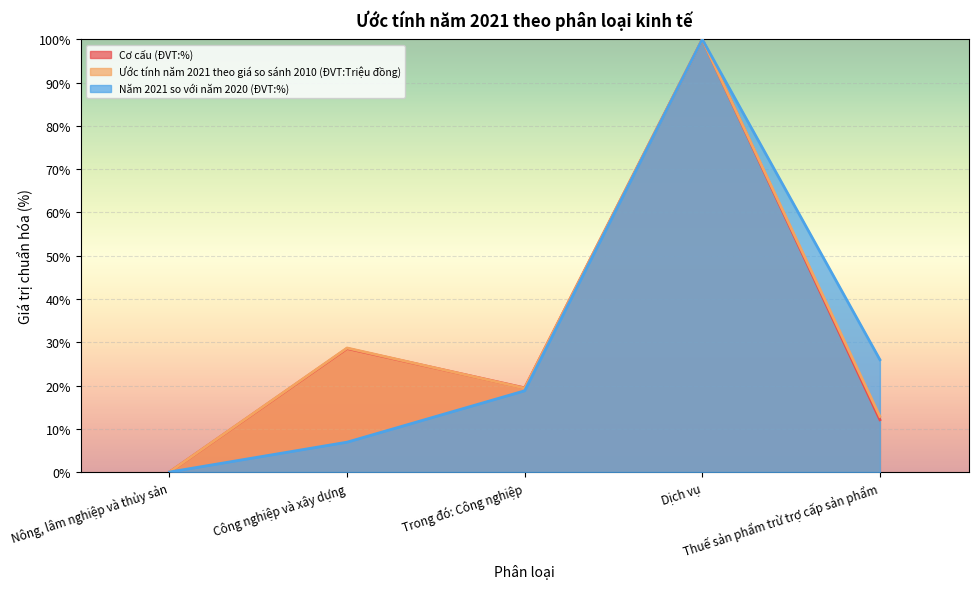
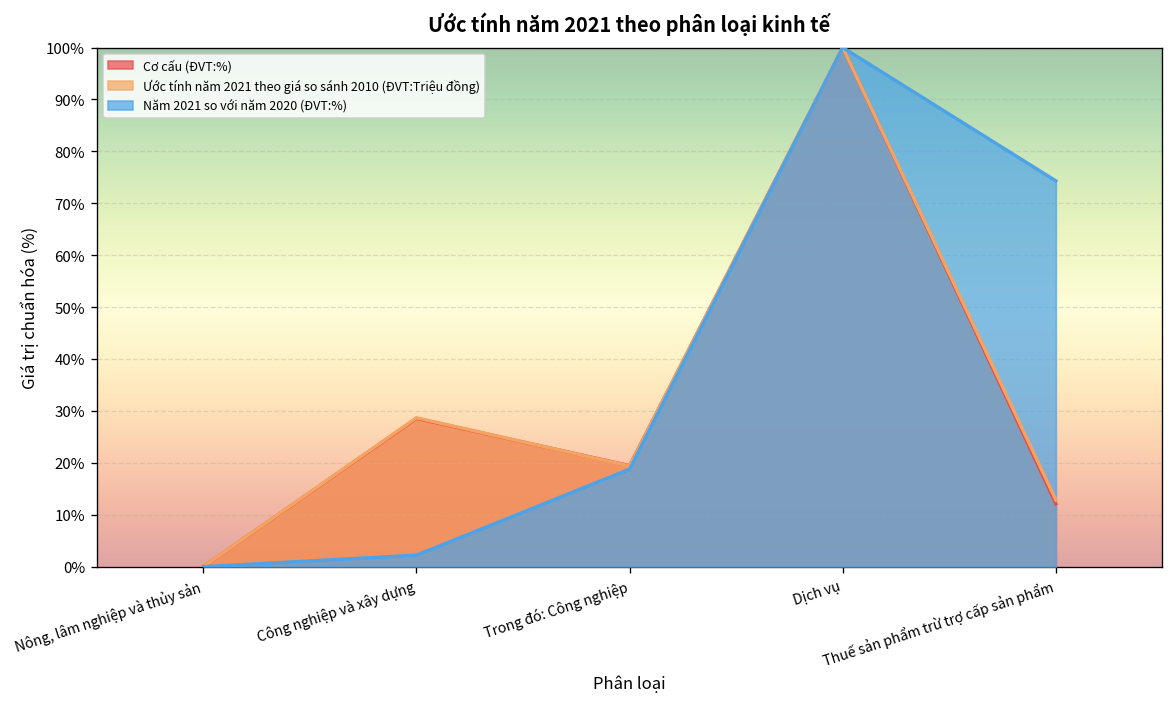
  {
    "Cơ cấu (ĐVT:%)": {
      "Thuế sản phẩm trừ trợ cấp sản phẩm": "12%"
    },
    "Ước tính năm 2021 theo giá so sánh 2010 (ĐVT:Triệu đồng)": {
      "Thuế sản phẩm trừ trợ cấp sản phẩm": "13%"
    },
    "Năm 2021 so với năm 2020 (ĐVT:%)": {
-     "Công nghiệp và xây dựng": "7%",
+     "Công nghiệp và xây dựng": "2%",
      "Trong đó: Công nghiệp": "19%",
-     "Thuế sản phẩm trừ trợ cấp sản phẩm": "26%"
+     "Thuế sản phẩm trừ trợ cấp sản phẩm": "74%"
    }
  }
